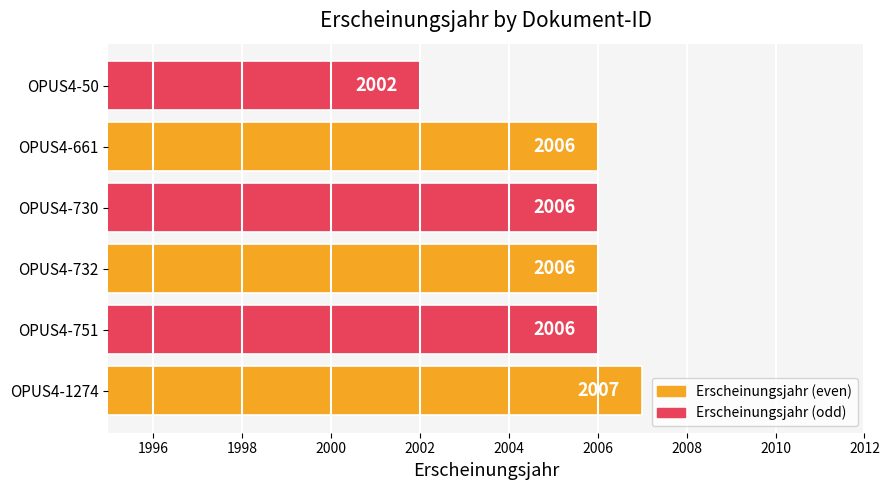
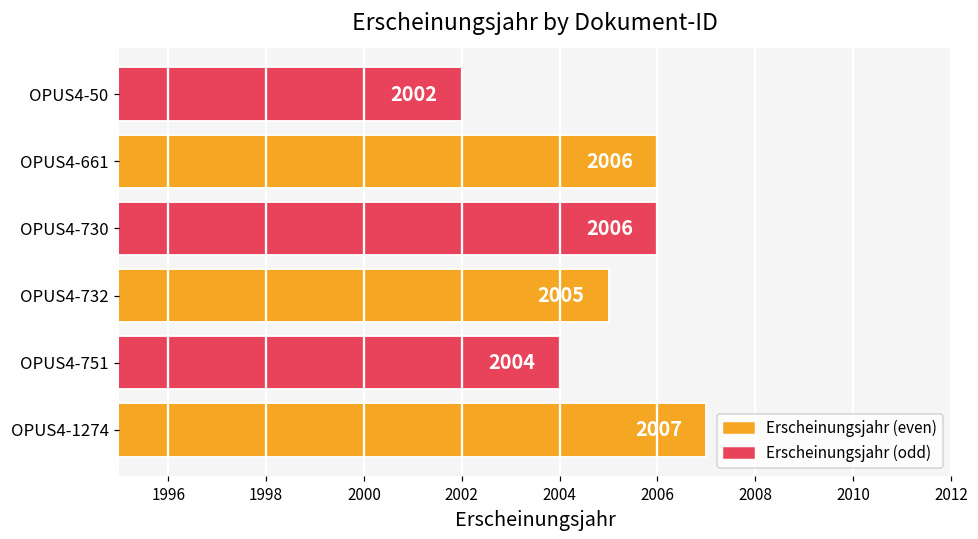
  {
    "OPUS4-50": 2002,
    "OPUS4-661": 2006,
    "OPUS4-730": 2006,
-   "OPUS4-732": 2006,
-   "OPUS4-751": 2006,
+   "OPUS4-732": 2005,
+   "OPUS4-751": 2004,
    "OPUS4-1274": 2007
  }
